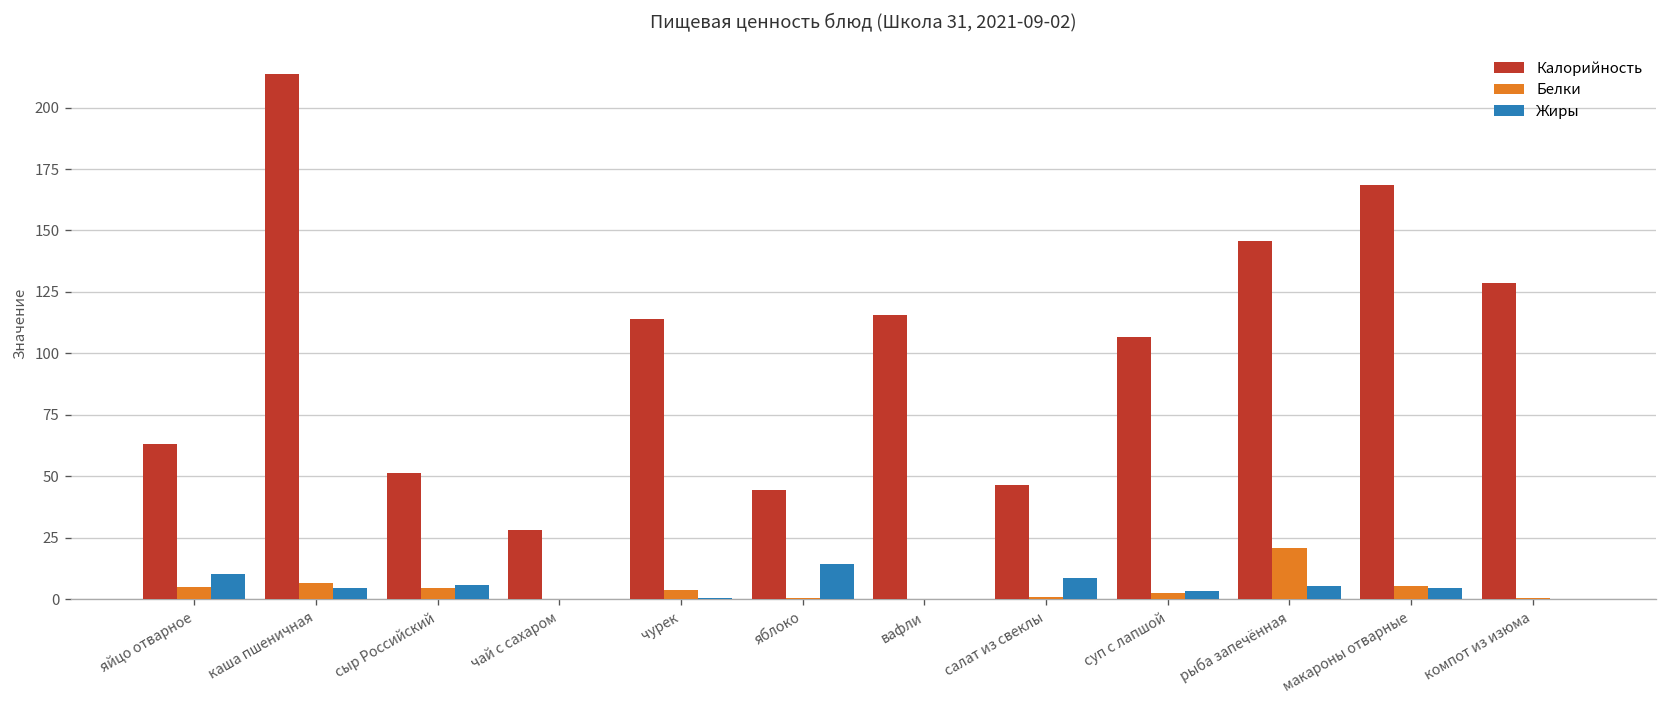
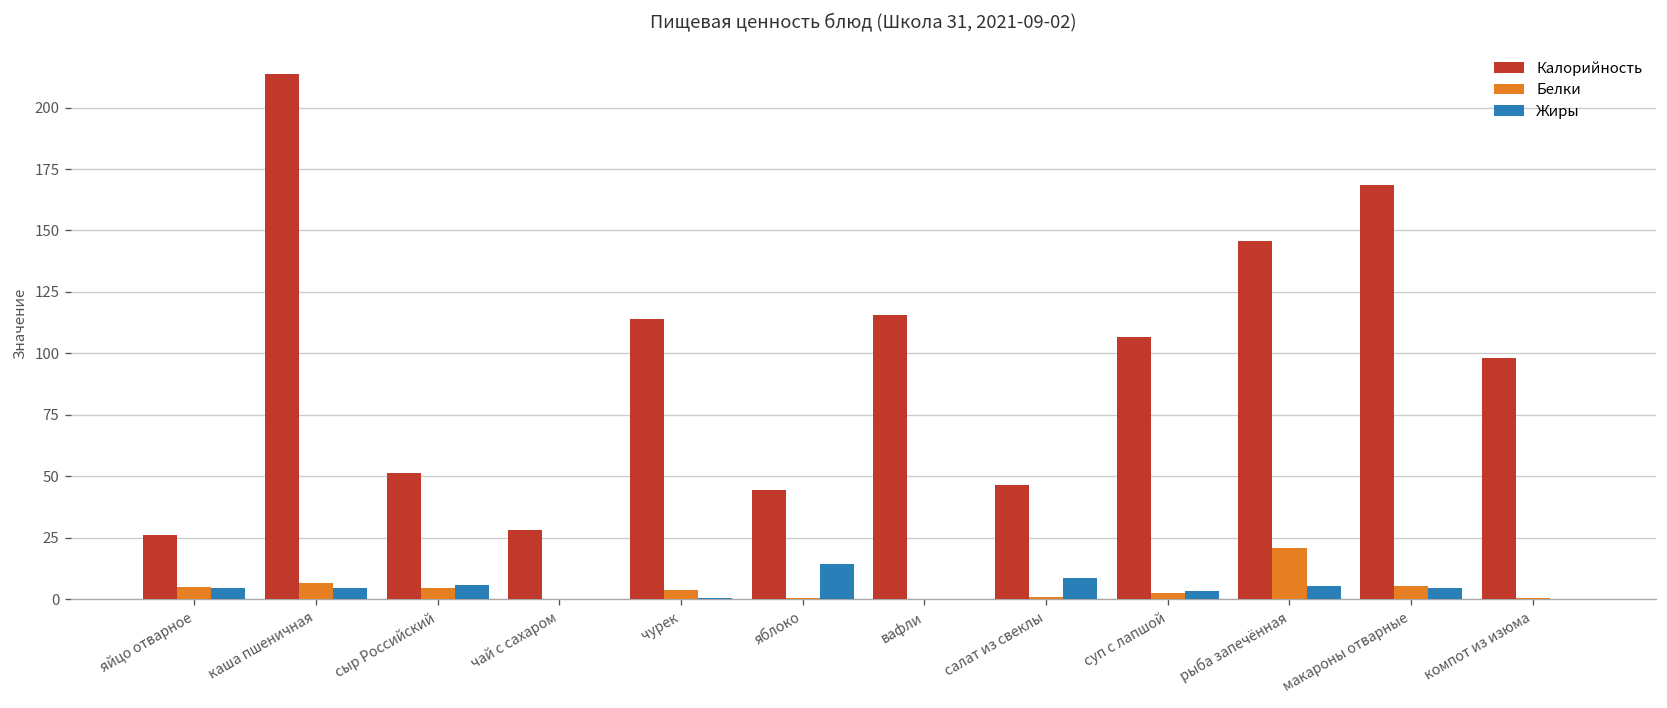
  {
    "Калорийность": {
-     "яйцо отварное": 63,
+     "яйцо отварное": 26,
      "каша пшеничная": 214,
      "сыр Российский": 51,
      "чай с сахаром": 28,
      "чурек": 114,
      "яблоко": 44,
      "вафли": 116,
      "салат из свеклы": 46,
      "суп с лапшой": 107,
      "рыба запечённая": 146,
      "макароны отварные": 168,
-     "компот из изюма": 129
+     "компот из изюма": 98
    },
    "Белки": {
      "яйцо отварное": 5,
      "каша пшеничная": 7,
      "сыр Российский": 5,
      "чурек": 4,
      "вафли": 0,
      "суп с лапшой": 3,
      "рыба запечённая": 21,
      "макароны отварные": 6
    },
    "Жиры": {
-     "яйцо отварное": 10,
+     "яйцо отварное": 5,
      "каша пшеничная": 4,
      "сыр Российский": 6,
      "чай с сахаром": 0,
      "яблоко": 14,
      "вафли": 0,
      "салат из свеклы": 9,
      "суп с лапшой": 3,
      "рыба запечённая": 5,
      "макароны отварные": 5
    }
  }
